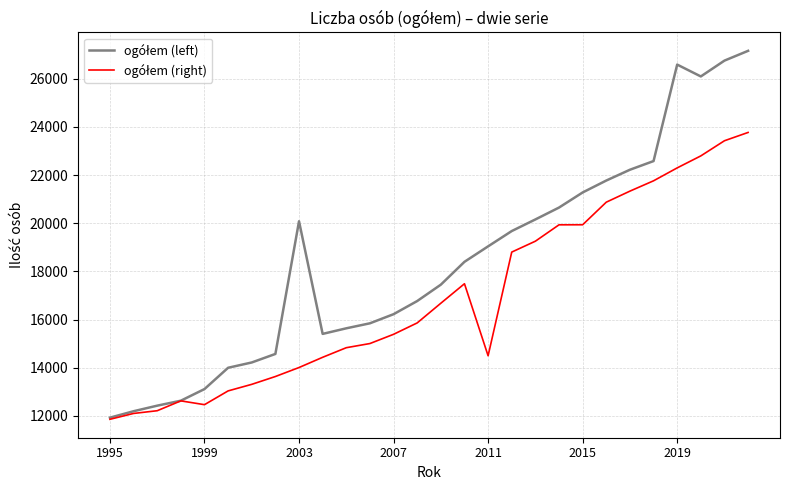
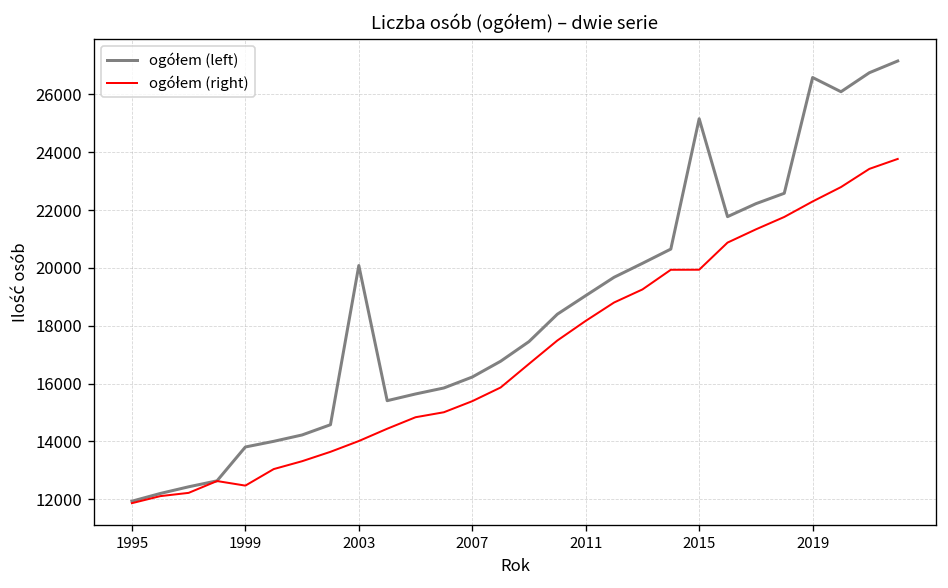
  {
    "ogółem (left)": {
-     "1999": 13100,
+     "1999": 13800,
      "2003": 20100,
      "2007": 16200,
      "2011": 19000,
-     "2015": 21300,
+     "2015": 25200,
      "2019": 26600
    },
    "ogółem (right)": {
      "1999": 12500,
      "2003": 14000,
      "2007": 15400,
-     "2011": 14500,
+     "2011": 18200,
      "2015": 19900,
      "2019": 22300
    }
  }
